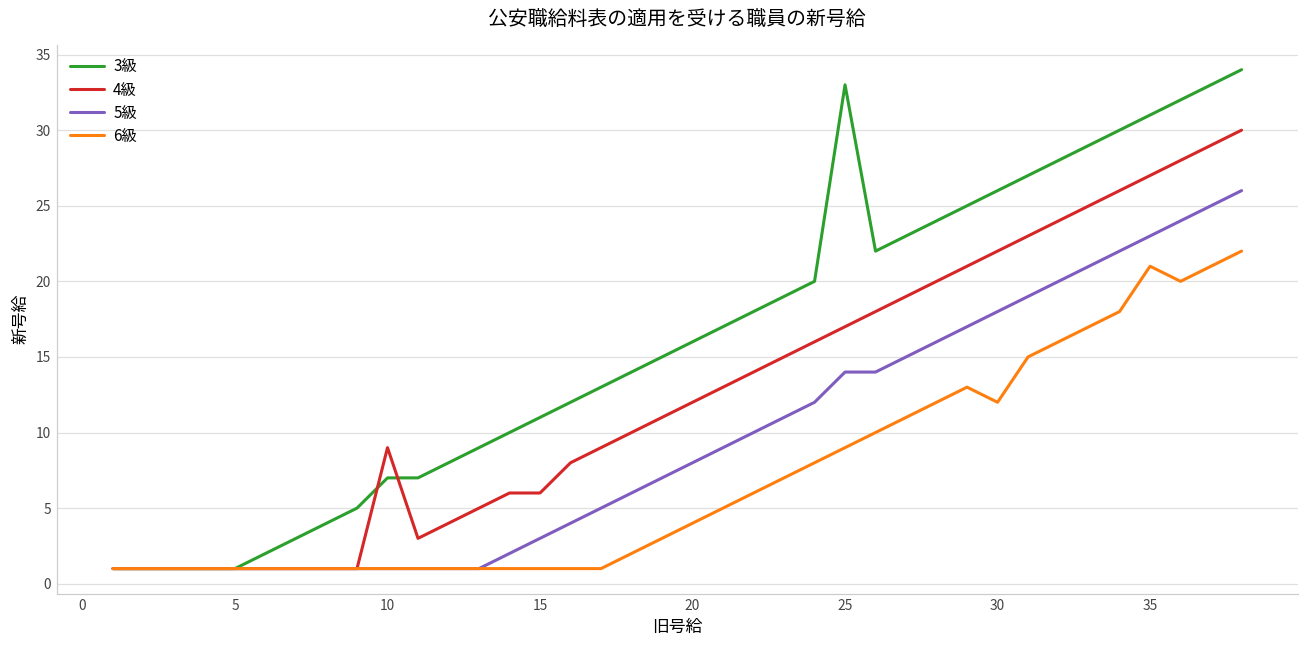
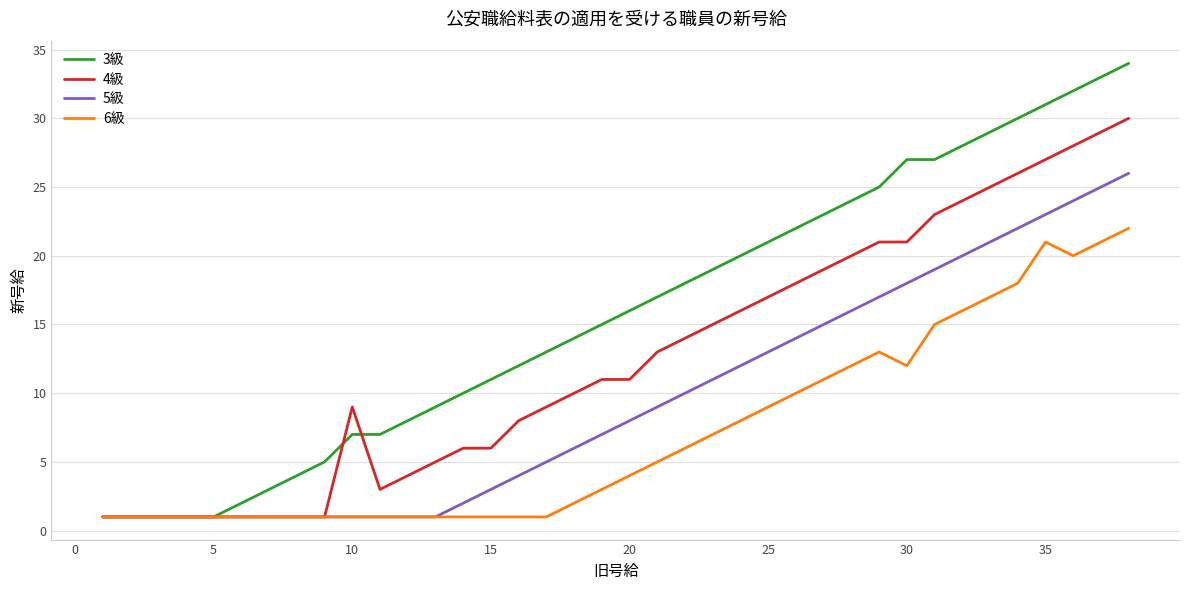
  {
    "3級": {
      "10": 7,
      "15": 11,
      "20": 16,
-     "25": 33,
-     "30": 26,
+     "25": 21,
+     "30": 27,
      "35": 31
    },
    "4級": {
      "10": 9,
      "15": 6,
-     "20": 12,
+     "20": 11,
      "25": 17,
-     "30": 22,
+     "30": 21,
      "35": 27
    },
    "5級": {
      "15": 3,
      "20": 8,
-     "25": 14,
+     "25": 13,
      "30": 18,
      "35": 23
    },
    "6級": {
      "15": 1,
      "20": 4,
      "25": 9,
      "30": 12,
      "35": 21
    }
  }
